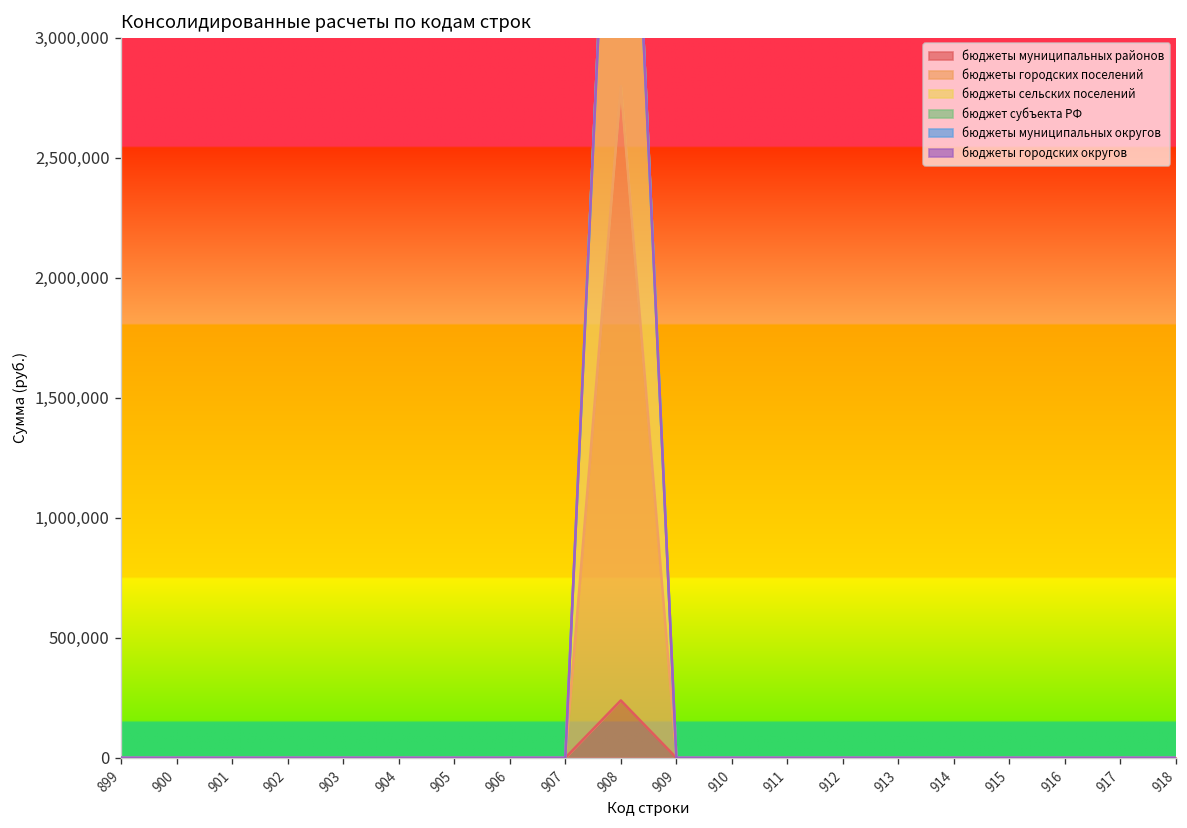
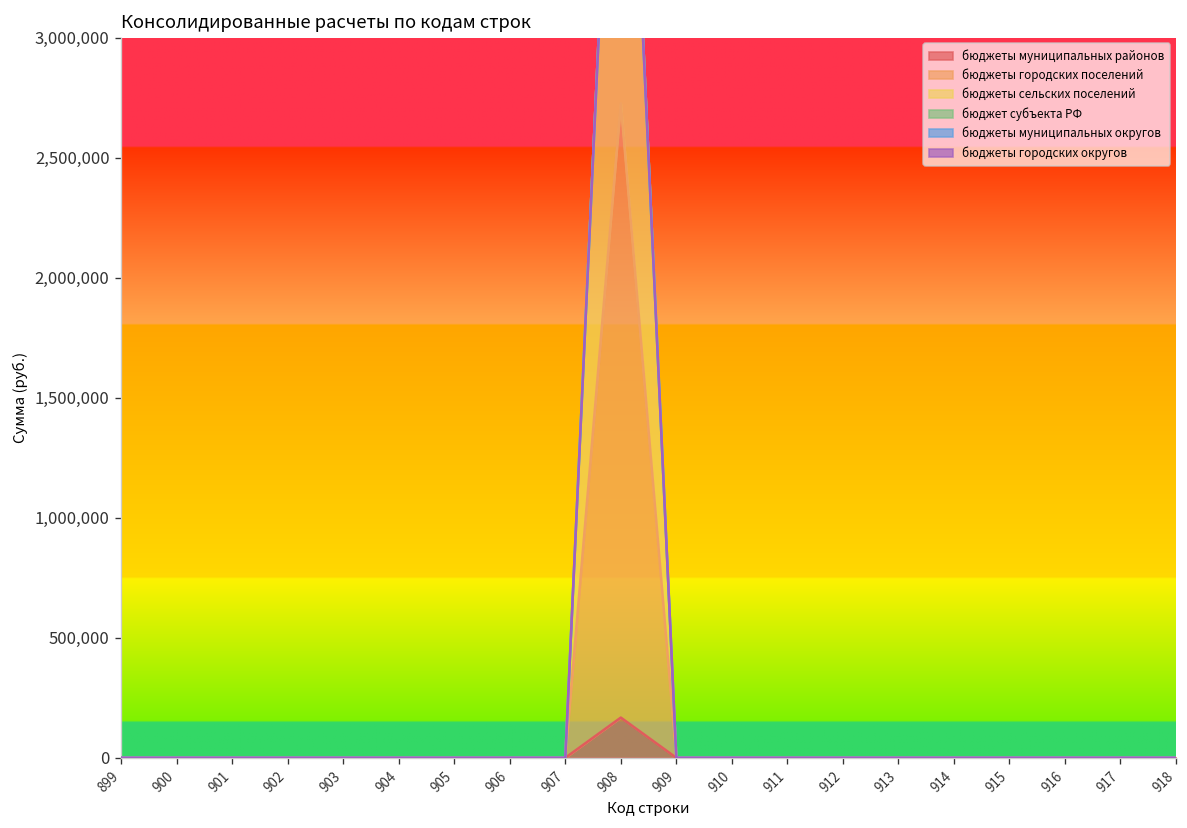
  {
    "бюджеты муниципальных районов": {
-     "908": "240,000"
+     "908": "170,000"
    },
    "бюджеты городских поселений": {
      "908": "2,560,000"
    }
  }
